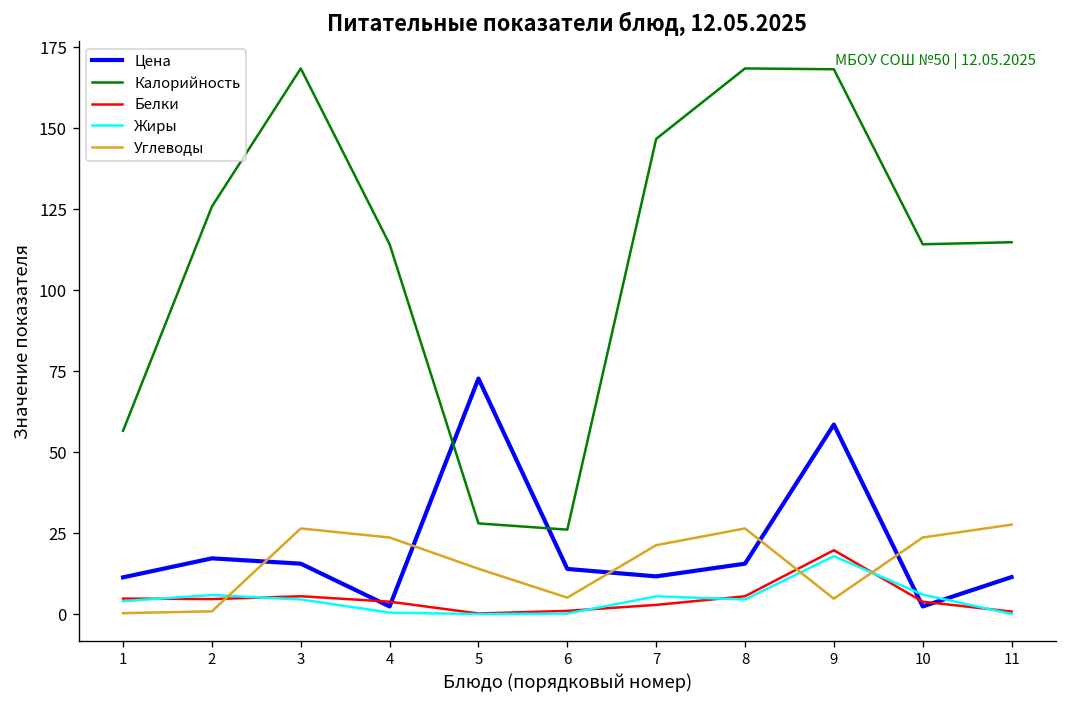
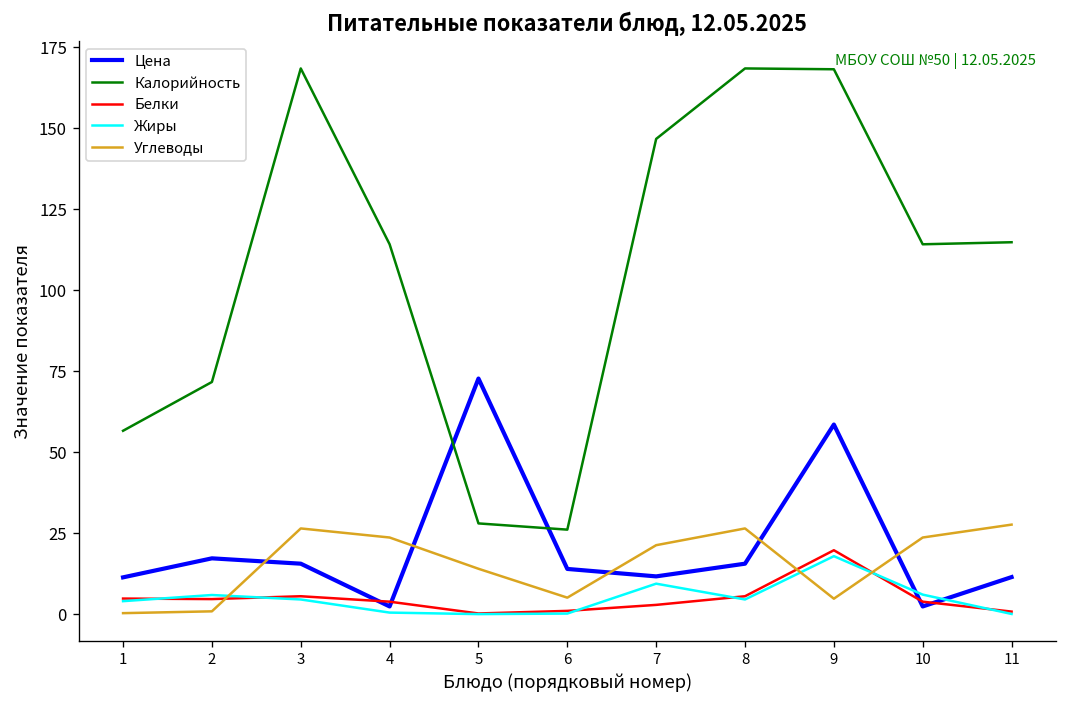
  {
    "Цена": {
      "1": 11,
      "2": 17,
      "3": 16,
      "4": 2,
      "5": 73,
      "6": 14,
      "7": 12,
      "8": 16,
      "9": 59,
      "10": 2,
      "11": 11
    },
    "Калорийность": {
      "1": 57,
-     "2": 126,
+     "2": 72,
      "3": 168,
      "4": 114,
      "5": 28,
      "6": 26,
      "7": 147,
      "8": 168,
      "10": 114,
      "11": 115
    },
    "Белки": {
      "2": 5,
      "3": 6,
      "4": 4,
      "7": 3,
      "8": 6,
      "9": 20,
      "10": 4
    },
    "Жиры": {
      "2": 6,
      "3": 5,
      "4": 0,
-     "7": 6,
+     "7": 9,
      "8": 5,
      "9": 18,
      "10": 6
    },
    "Углеводы": {
      "1": 0,
      "2": 1,
      "3": 26,
      "4": 24,
      "5": 14,
      "6": 5,
      "7": 21,
      "8": 26,
      "9": 5,
      "10": 24,
      "11": 28
    }
  }
